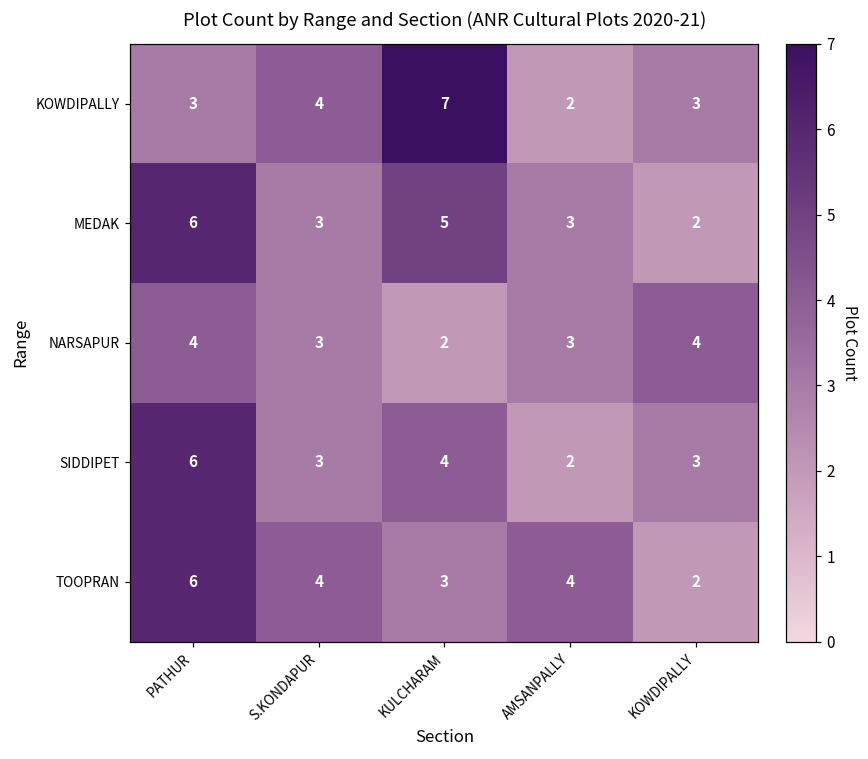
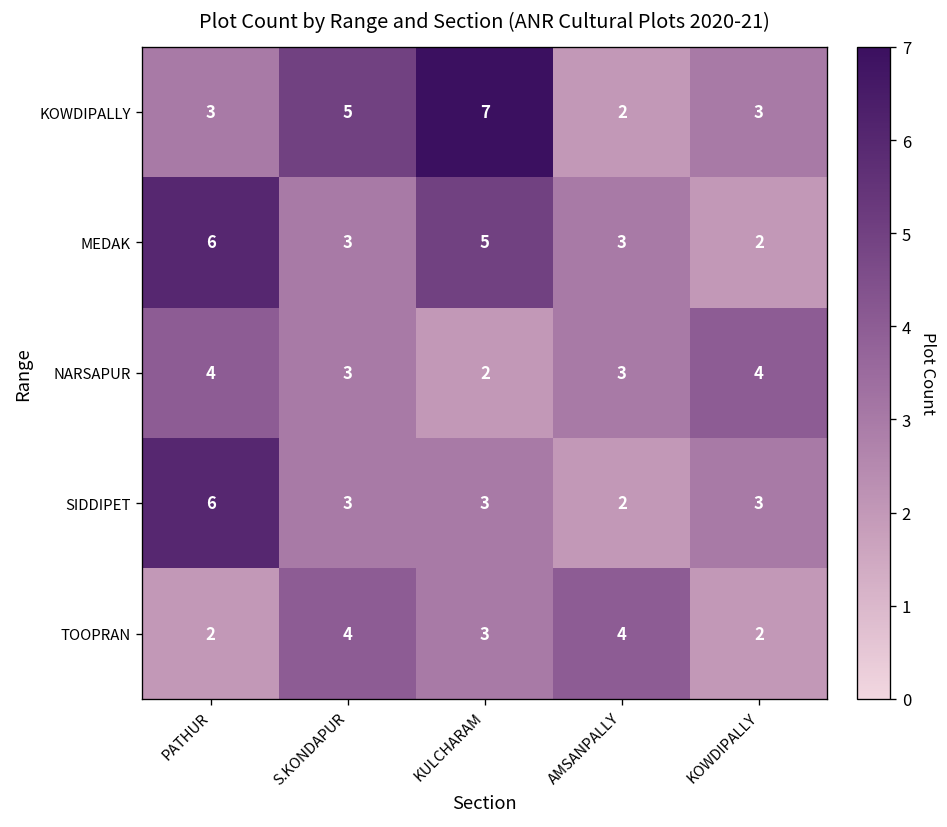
  {
    "KOWDIPALLY": {
      "PATHUR": 3,
-     "S.KONDAPUR": 4,
+     "S.KONDAPUR": 5,
      "KULCHARAM": 7,
      "AMSANPALLY": 2,
      "KOWDIPALLY": 3
    },
    "MEDAK": {
      "PATHUR": 6,
      "S.KONDAPUR": 3,
      "KULCHARAM": 5,
      "AMSANPALLY": 3,
      "KOWDIPALLY": 2
    },
    "NARSAPUR": {
      "PATHUR": 4,
      "S.KONDAPUR": 3,
      "KULCHARAM": 2,
      "AMSANPALLY": 3,
      "KOWDIPALLY": 4
    },
    "SIDDIPET": {
      "PATHUR": 6,
      "S.KONDAPUR": 3,
-     "KULCHARAM": 4,
+     "KULCHARAM": 3,
      "AMSANPALLY": 2,
      "KOWDIPALLY": 3
    },
    "TOOPRAN": {
-     "PATHUR": 6,
+     "PATHUR": 2,
      "S.KONDAPUR": 4,
      "KULCHARAM": 3,
      "AMSANPALLY": 4,
      "KOWDIPALLY": 2
    }
  }
